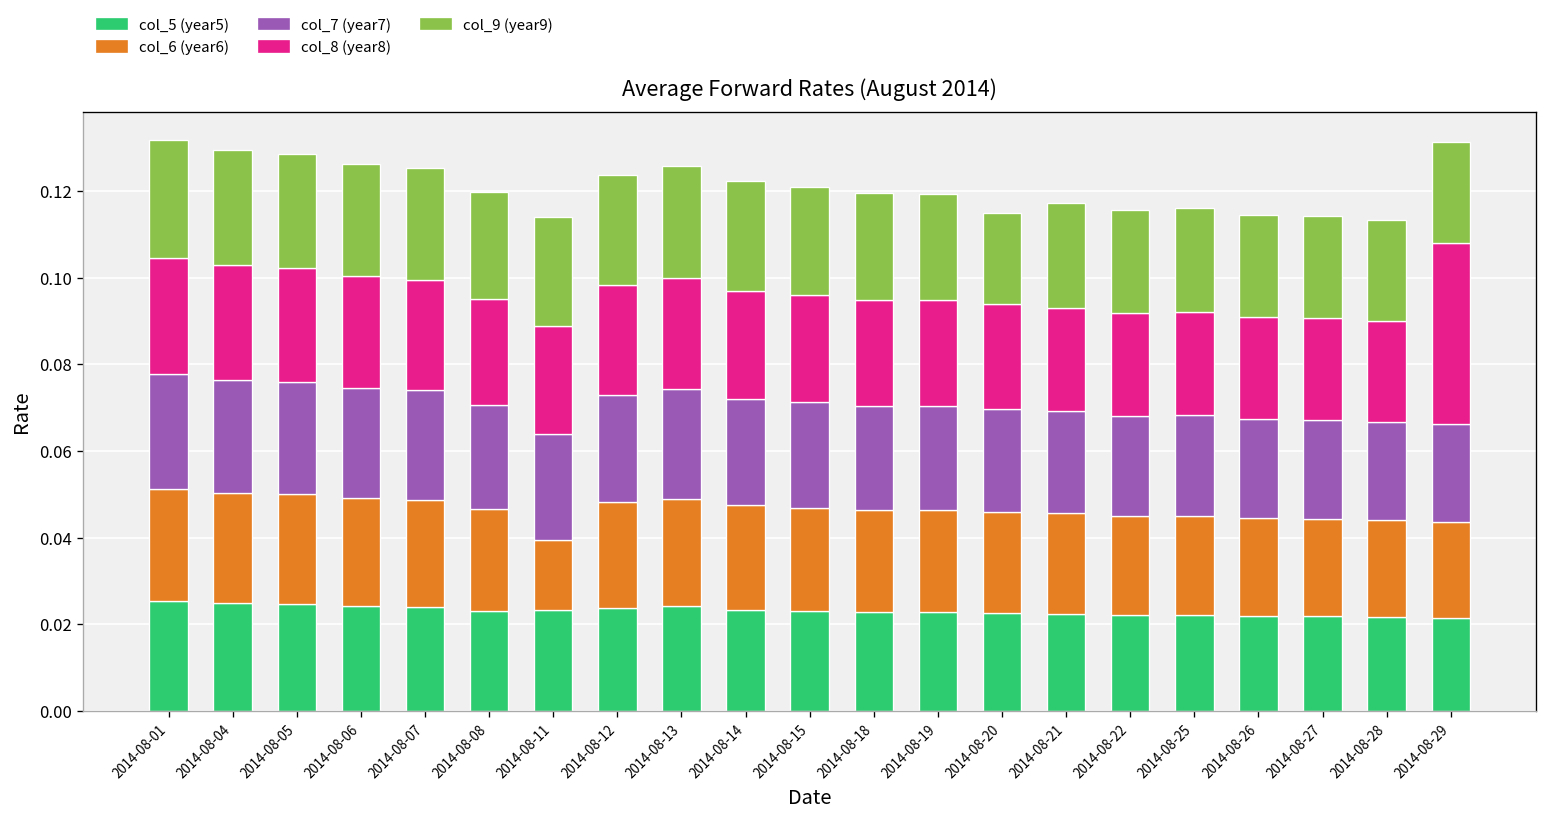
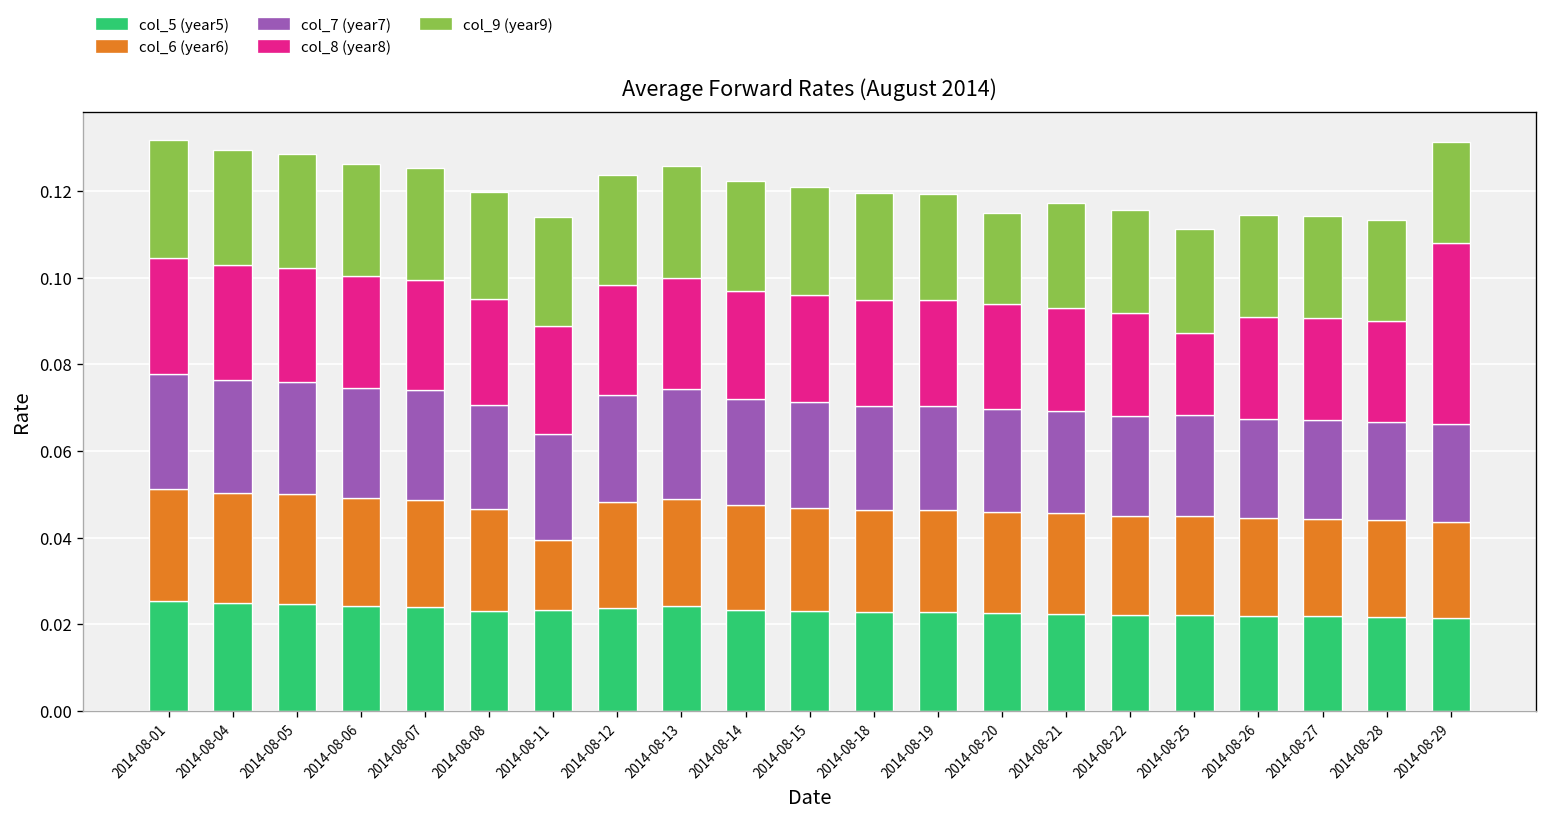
  {
    "col_5 (year5)": {
      "2014-08-01": 0.025,
      "2014-08-04": 0.025,
      "2014-08-05": 0.025,
      "2014-08-06": 0.024,
      "2014-08-07": 0.024,
      "2014-08-08": 0.023,
      "2014-08-11": 0.023,
      "2014-08-12": 0.024,
      "2014-08-13": 0.024,
      "2014-08-14": 0.023,
      "2014-08-15": 0.023,
      "2014-08-18": 0.023,
      "2014-08-19": 0.023,
      "2014-08-20": 0.023,
      "2014-08-21": 0.023,
      "2014-08-22": 0.022,
      "2014-08-25": 0.022,
      "2014-08-26": 0.022,
      "2014-08-27": 0.022,
      "2014-08-28": 0.022,
      "2014-08-29": 0.022
    },
    "col_6 (year6)": {
      "2014-08-01": 0.026,
      "2014-08-04": 0.026,
      "2014-08-05": 0.025,
      "2014-08-06": 0.025,
      "2014-08-07": 0.025,
      "2014-08-08": 0.024,
      "2014-08-11": 0.016,
      "2014-08-12": 0.024,
      "2014-08-13": 0.025,
      "2014-08-14": 0.024,
      "2014-08-15": 0.024,
      "2014-08-18": 0.024,
      "2014-08-19": 0.023,
      "2014-08-20": 0.023,
      "2014-08-21": 0.023,
      "2014-08-22": 0.023,
      "2014-08-25": 0.023,
      "2014-08-26": 0.023,
      "2014-08-27": 0.022,
      "2014-08-28": 0.022,
      "2014-08-29": 0.022
    },
    "col_7 (year7)": {
      "2014-08-01": 0.026,
      "2014-08-04": 0.026,
      "2014-08-05": 0.026,
      "2014-08-06": 0.025,
      "2014-08-07": 0.025,
      "2014-08-08": 0.024,
      "2014-08-11": 0.025,
      "2014-08-12": 0.025,
      "2014-08-13": 0.025,
      "2014-08-14": 0.025,
      "2014-08-15": 0.024,
      "2014-08-18": 0.024,
      "2014-08-19": 0.024,
      "2014-08-20": 0.024,
      "2014-08-21": 0.024,
      "2014-08-22": 0.023,
      "2014-08-25": 0.023,
      "2014-08-26": 0.023,
      "2014-08-27": 0.023,
      "2014-08-28": 0.023,
      "2014-08-29": 0.023
    },
    "col_8 (year8)": {
      "2014-08-01": 0.027,
      "2014-08-04": 0.026,
      "2014-08-05": 0.026,
      "2014-08-06": 0.026,
      "2014-08-07": 0.026,
      "2014-08-08": 0.024,
      "2014-08-11": 0.025,
      "2014-08-12": 0.025,
      "2014-08-13": 0.026,
      "2014-08-14": 0.025,
      "2014-08-15": 0.025,
      "2014-08-18": 0.024,
      "2014-08-19": 0.024,
      "2014-08-20": 0.024,
      "2014-08-21": 0.024,
      "2014-08-22": 0.024,
-     "2014-08-25": 0.024,
+     "2014-08-25": 0.019,
      "2014-08-26": 0.023,
      "2014-08-27": 0.023,
      "2014-08-28": 0.023,
      "2014-08-29": 0.042
    },
    "col_9 (year9)": {
      "2014-08-01": 0.027,
      "2014-08-04": 0.027,
      "2014-08-05": 0.026,
      "2014-08-06": 0.026,
      "2014-08-07": 0.026,
      "2014-08-08": 0.025,
      "2014-08-11": 0.025,
      "2014-08-12": 0.025,
      "2014-08-13": 0.026,
      "2014-08-14": 0.025,
      "2014-08-15": 0.025,
      "2014-08-18": 0.025,
      "2014-08-19": 0.025,
      "2014-08-20": 0.021,
      "2014-08-21": 0.024,
      "2014-08-22": 0.024,
      "2014-08-25": 0.024,
      "2014-08-26": 0.024,
      "2014-08-27": 0.024,
      "2014-08-28": 0.023,
      "2014-08-29": 0.023
    }
  }
